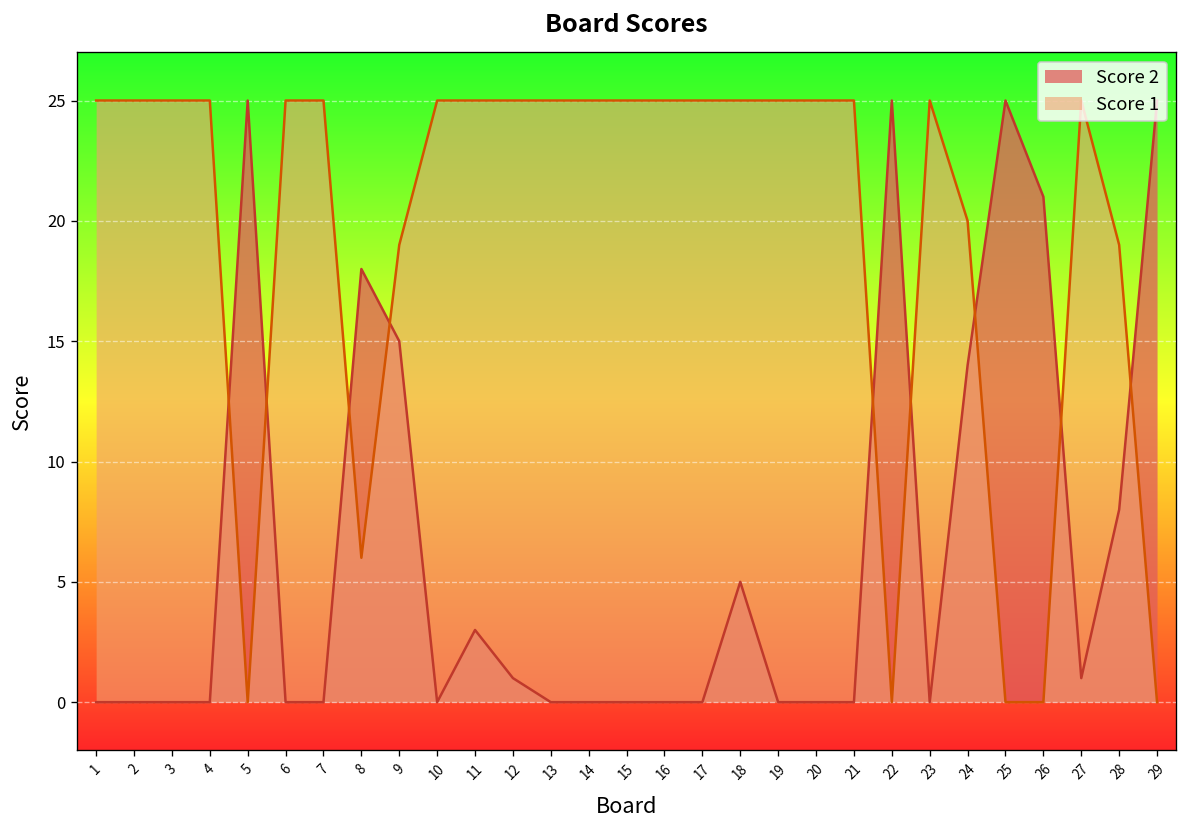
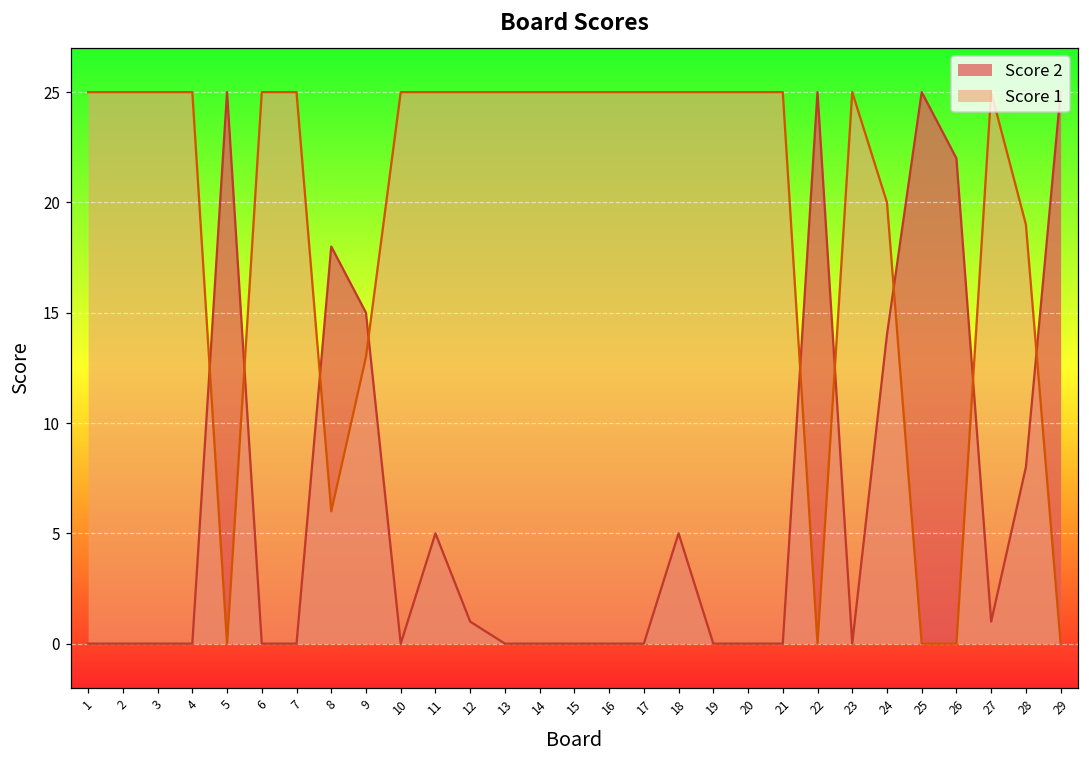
  {
    "Score 2": {
      "1": 0,
      "2": 0,
      "3": 0,
      "4": 0,
      "5": 25,
      "6": 0,
      "7": 0,
      "8": 18,
      "9": 15,
      "10": 0,
-     "11": 3,
+     "11": 5,
      "12": 1,
      "13": 0,
      "14": 0,
      "15": 0,
      "16": 0,
      "17": 0,
      "18": 5,
      "19": 0,
      "20": 0,
      "21": 0,
      "22": 25,
      "23": 0,
      "24": 14,
      "25": 25,
-     "26": 21,
+     "26": 22,
      "27": 1,
      "28": 8
    },
    "Score 1": {
      "1": 25,
      "2": 25,
      "3": 25,
      "4": 25,
      "5": 0,
      "6": 25,
      "7": 25,
      "8": 6,
-     "9": 19,
+     "9": 13,
      "10": 25,
      "11": 25,
      "12": 25,
      "13": 25,
      "14": 25,
      "15": 25,
      "16": 25,
      "17": 25,
      "18": 25,
      "19": 25,
      "20": 25,
      "21": 25,
      "22": 0,
      "23": 25,
      "24": 20,
      "25": 0,
      "26": 0,
      "28": 19,
      "29": 0
    }
  }
